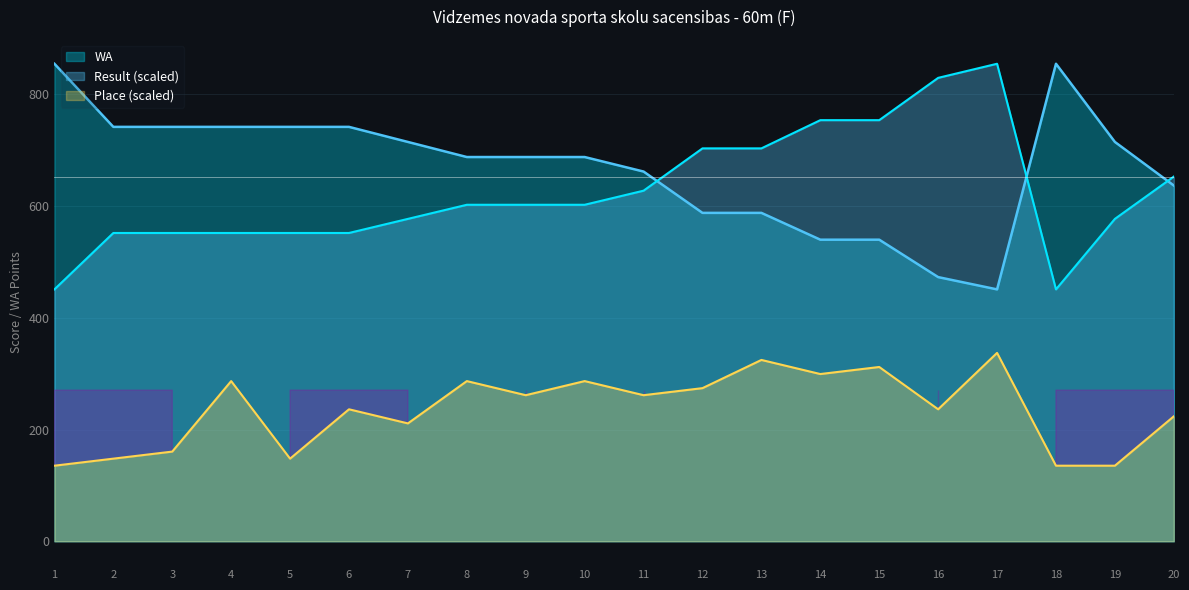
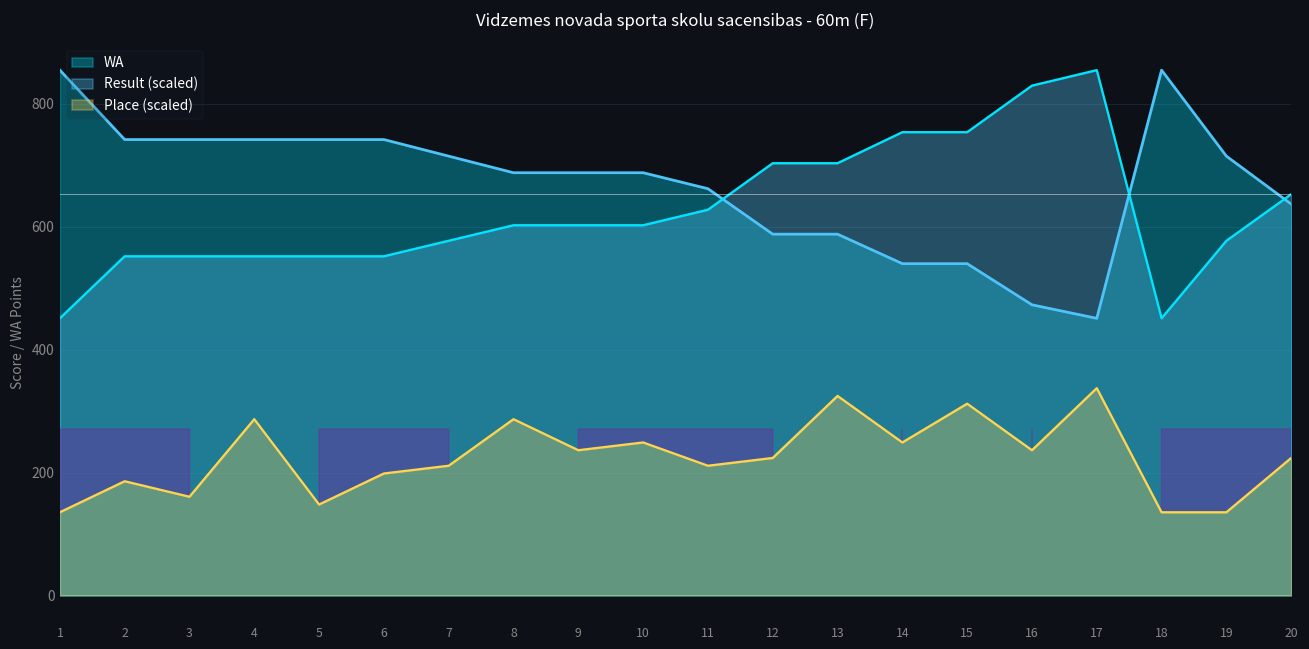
  {
    "Place (scaled)": {
      "1": 140,
-     "2": 150,
+     "2": 190,
      "3": 160,
      "4": 290,
      "5": 150,
-     "6": 240,
+     "6": 200,
      "7": 210,
      "8": 290,
-     "9": 260,
-     "10": 290,
-     "11": 260,
-     "12": 270,
+     "9": 240,
+     "10": 250,
+     "11": 210,
+     "12": 220,
      "13": 320,
-     "14": 300,
+     "14": 250,
      "15": 310,
      "16": 240,
      "17": 340,
      "18": 140,
      "19": 140,
      "20": 220
    }
  }
